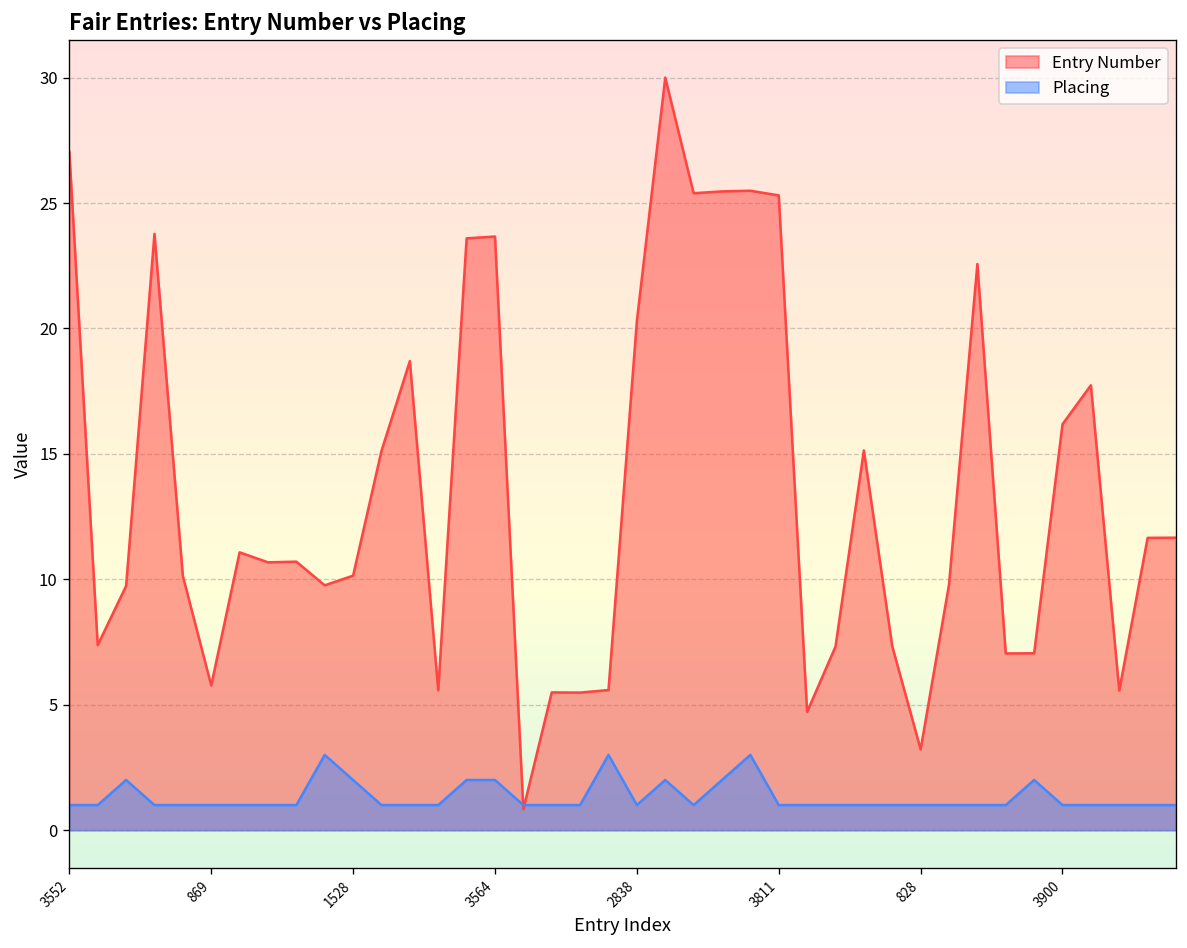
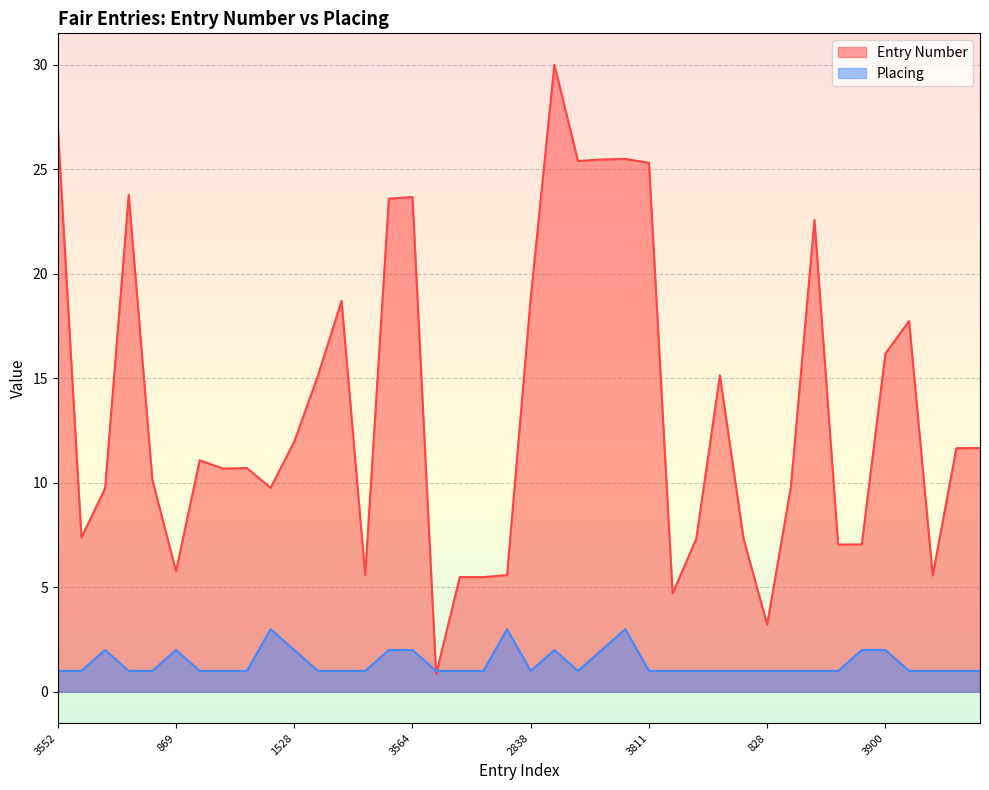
  {
    "Entry Number": {
      "3552": 27.0,
      "869": 5.8,
-     "1528": 10.1,
+     "1528": 12.0,
      "3564": 23.7,
-     "2838": 20.3,
+     "2838": 18.8,
      "3811": 25.3,
      "828": 3.2,
      "3900": 16.2
    },
    "Placing": {
      "3552": 1,
-     "869": 1,
+     "869": 2,
      "1528": 2,
      "3564": 2,
      "2838": 1,
      "3811": 1,
      "828": 1,
-     "3900": 1
+     "3900": 2
    }
  }
